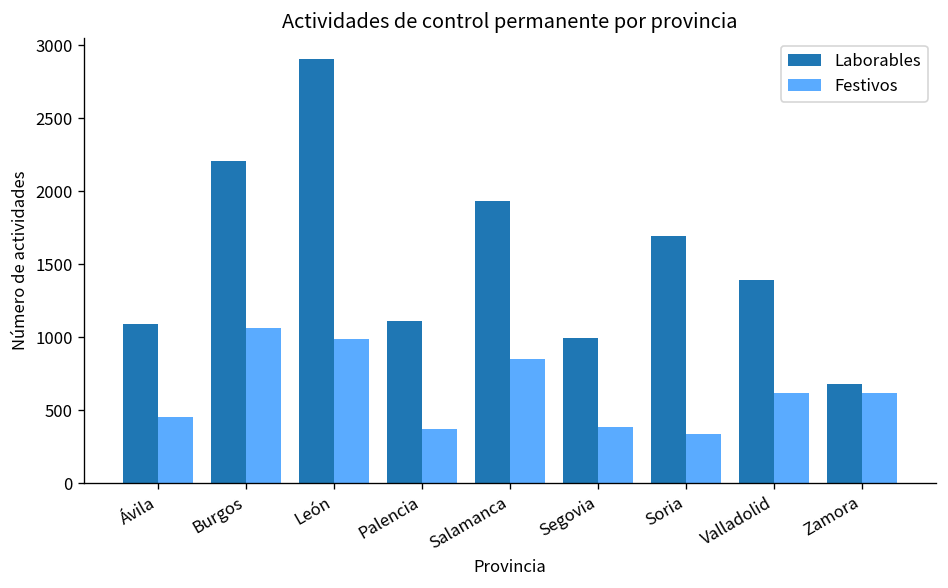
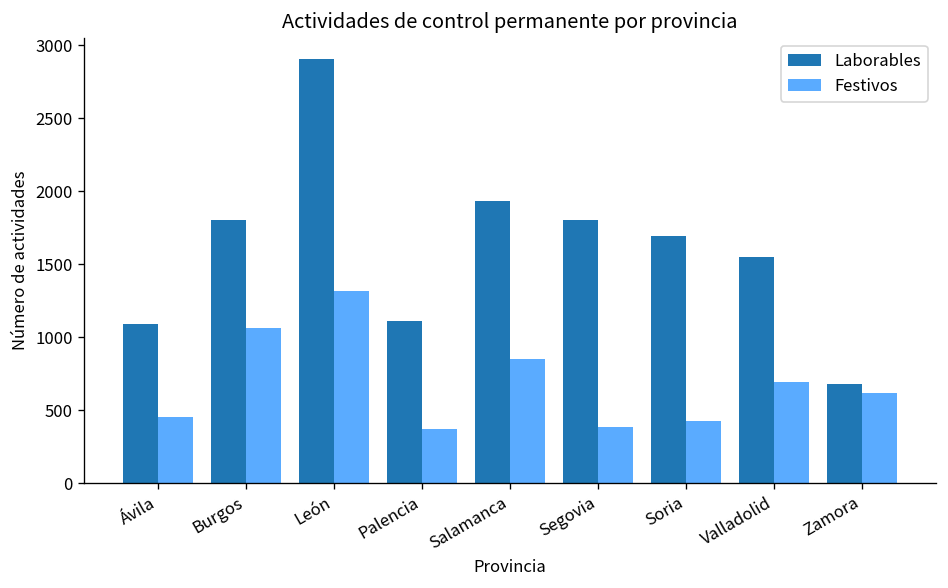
  {
    "Laborables": {
      "Ávila": 1090,
-     "Burgos": 2210,
+     "Burgos": 1800,
      "León": 2910,
      "Palencia": 1110,
      "Salamanca": 1930,
-     "Segovia": 990,
+     "Segovia": 1800,
      "Soria": 1690,
-     "Valladolid": 1390,
+     "Valladolid": 1550,
      "Zamora": 680
    },
    "Festivos": {
      "Ávila": 450,
      "Burgos": 1060,
-     "León": 990,
+     "León": 1320,
      "Palencia": 370,
      "Salamanca": 850,
      "Segovia": 380,
-     "Soria": 330,
-     "Valladolid": 620,
+     "Soria": 420,
+     "Valladolid": 690,
      "Zamora": 620
    }
  }
